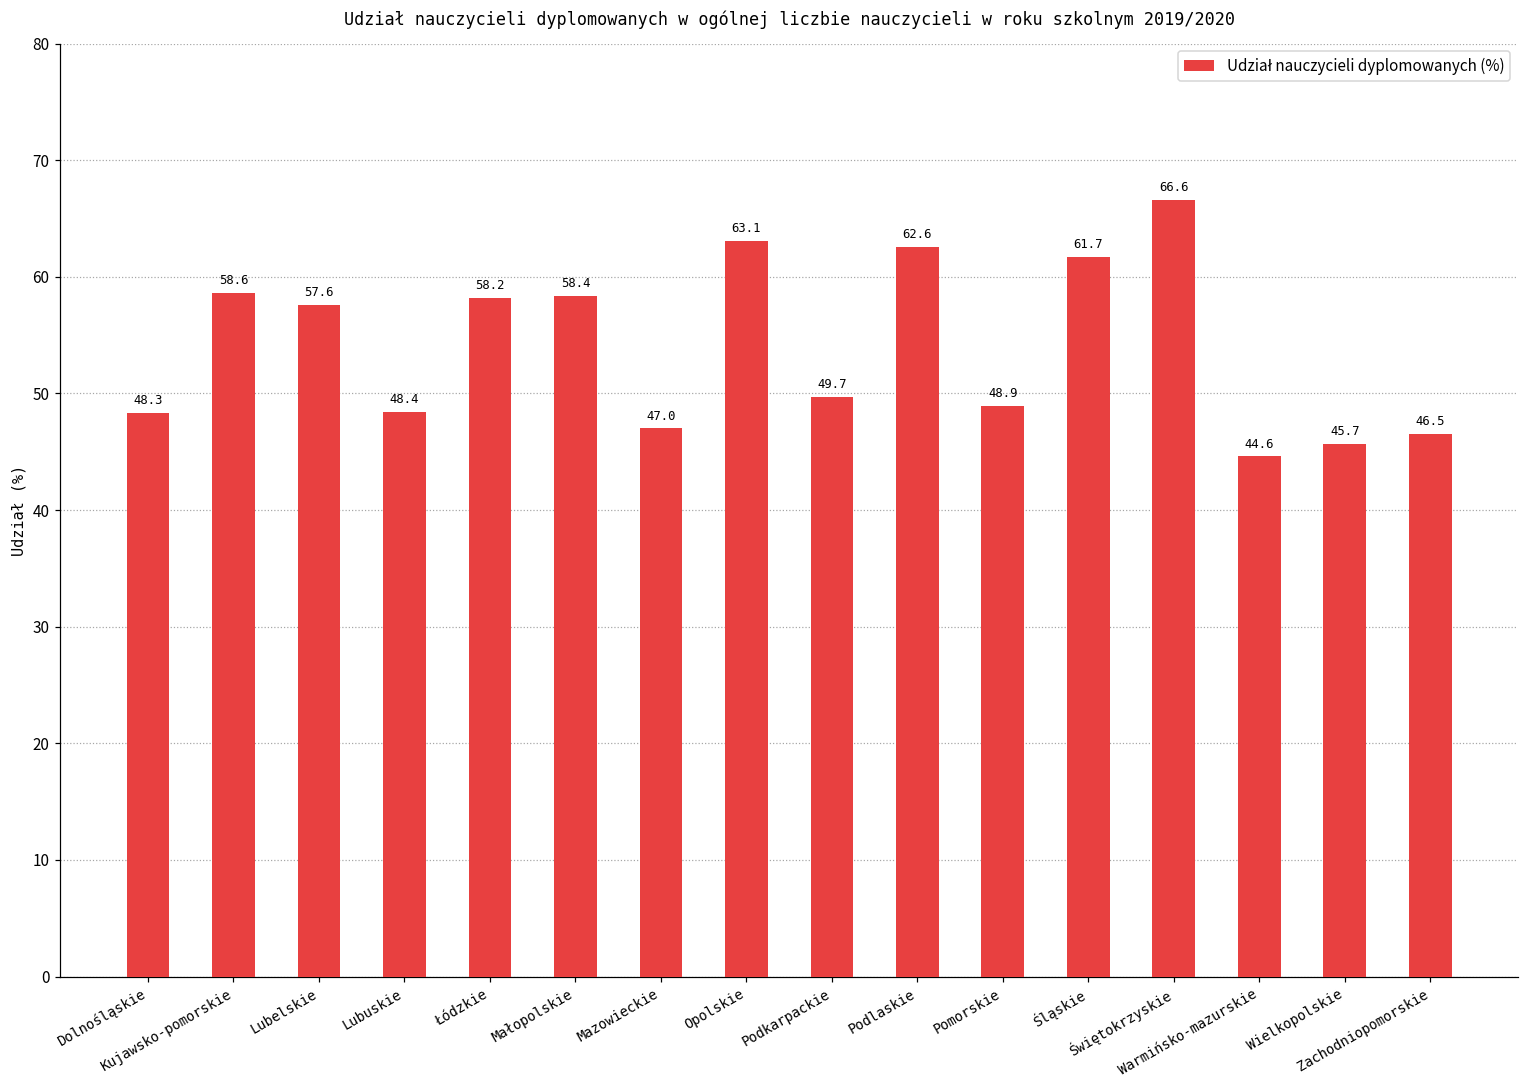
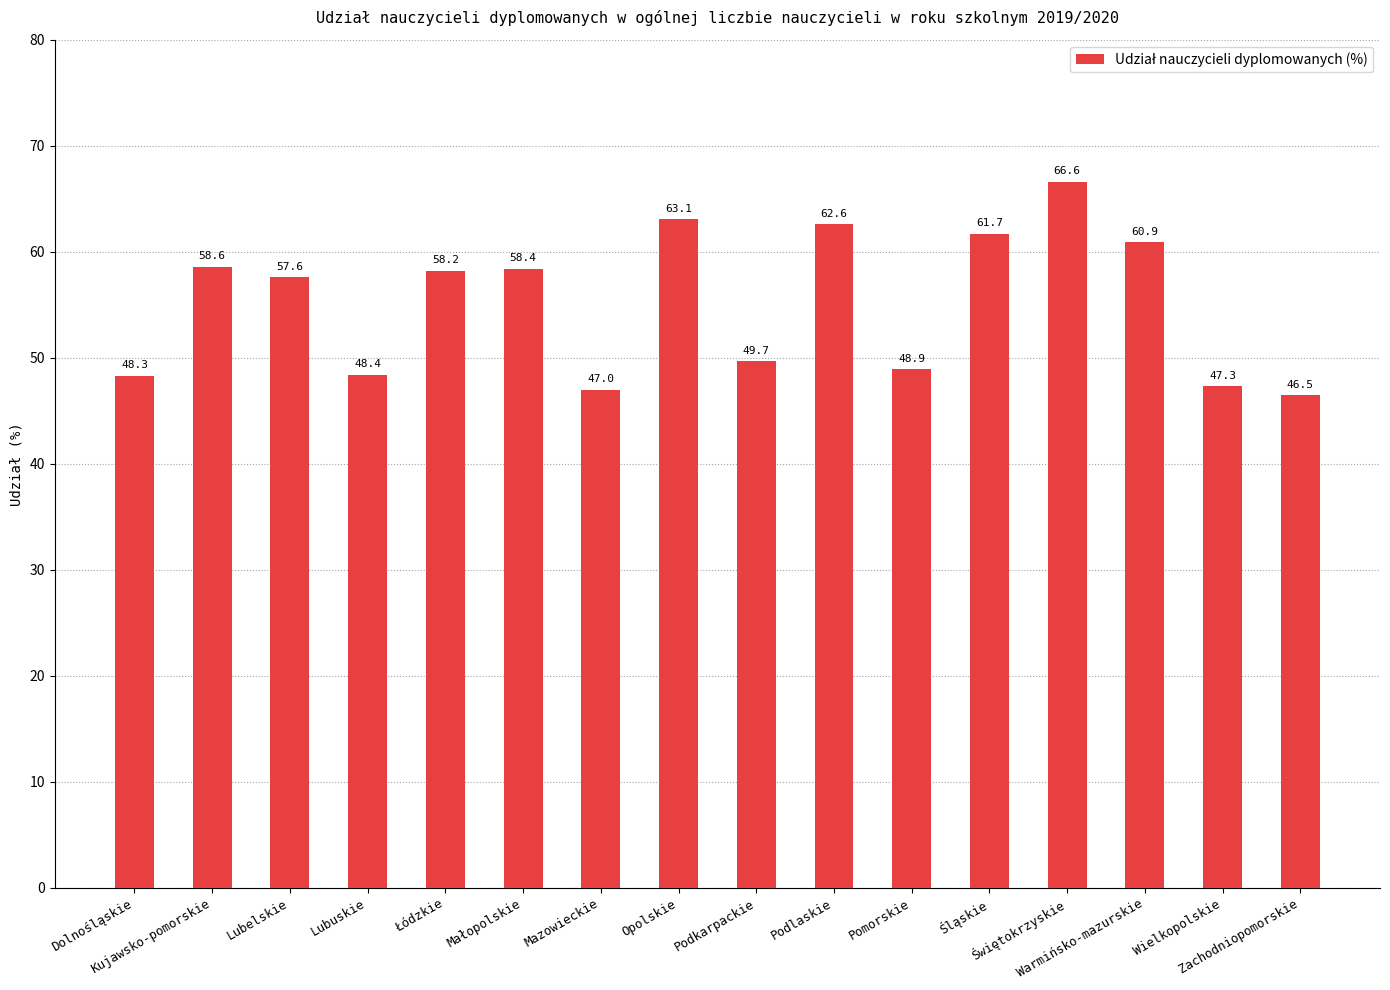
  {
    "Dolnośląskie": 48.3,
    "Kujawsko-pomorskie": 58.6,
    "Lubelskie": 57.6,
    "Lubuskie": 48.4,
    "Łódzkie": 58.2,
    "Małopolskie": 58.4,
    "Mazowieckie": 47.0,
    "Opolskie": 63.1,
    "Podkarpackie": 49.7,
    "Podlaskie": 62.6,
    "Pomorskie": 48.9,
    "Śląskie": 61.7,
    "Świętokrzyskie": 66.6,
-   "Warmińsko-mazurskie": 44.6,
-   "Wielkopolskie": 45.7,
+   "Warmińsko-mazurskie": 60.9,
+   "Wielkopolskie": 47.3,
    "Zachodniopomorskie": 46.5
  }
